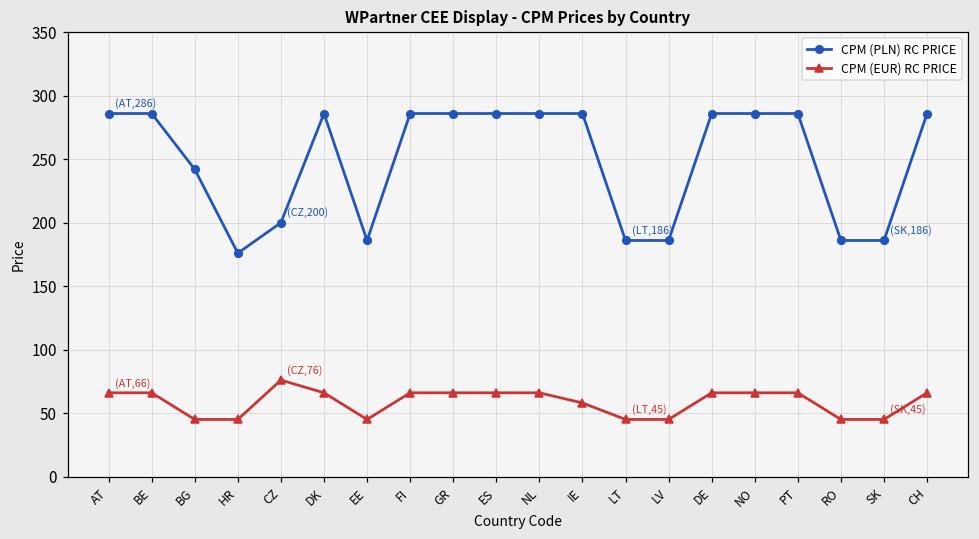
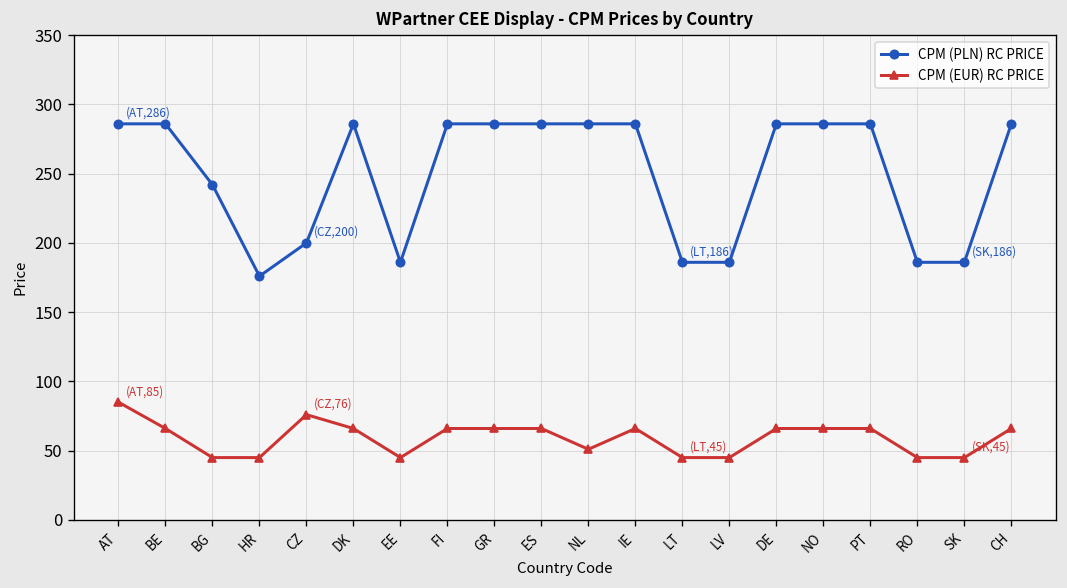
  {
    "CPM (PLN) RC PRICE": {
      "BE": 286,
      "CZ": 200,
      "LV": 186,
      "SK": 186
    },
    "CPM (EUR) RC PRICE": {
-     "AT": 66,
+     "AT": 85,
      "CZ": 76,
-     "NL": 66,
-     "IE": 58,
+     "NL": 51,
+     "IE": 66,
      "LV": 45,
      "SK": 45
    }
  }
